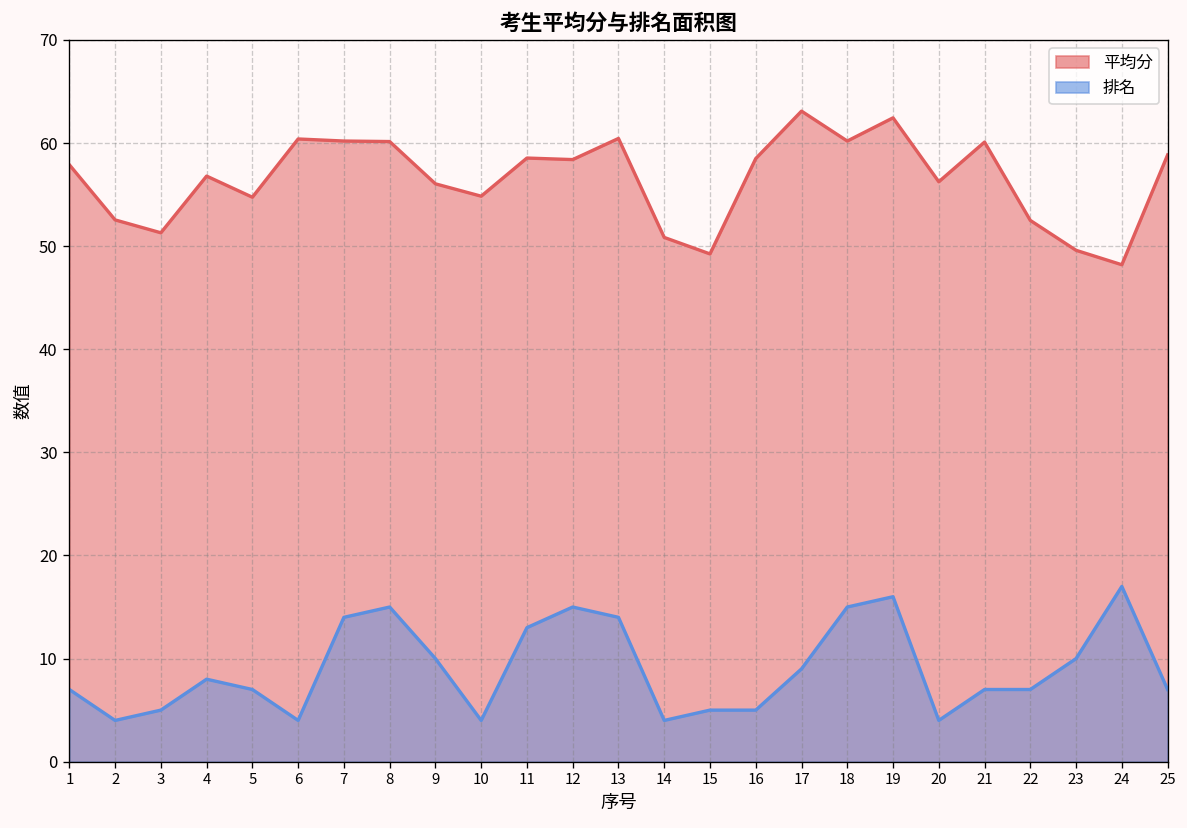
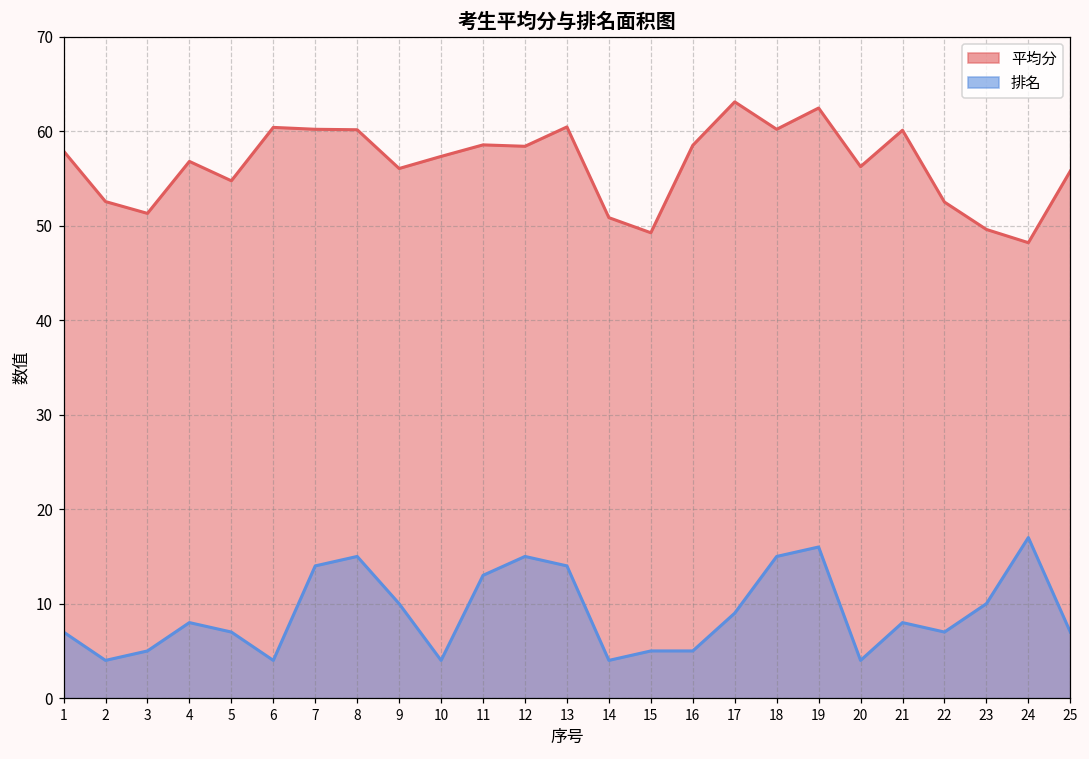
  {
    "平均分": {
      "1": 58,
      "2": 53,
      "3": 51,
      "4": 57,
      "5": 55,
      "6": 60,
      "7": 60,
      "8": 60,
      "9": 56,
-     "10": 55,
+     "10": 57,
      "11": 59,
      "12": 58,
      "13": 60,
      "14": 51,
      "15": 49,
      "16": 59,
      "17": 63,
      "18": 60,
      "19": 62,
      "20": 56,
      "21": 60,
      "22": 53,
      "23": 50,
      "24": 48,
-     "25": 59
+     "25": 56
    },
    "排名": {
      "1": 7,
      "2": 4,
      "3": 5,
      "4": 8,
      "5": 7,
      "6": 4,
      "7": 14,
      "8": 15,
      "9": 10,
      "10": 4,
      "11": 13,
      "12": 15,
      "13": 14,
      "14": 4,
      "15": 5,
      "16": 5,
      "17": 9,
      "18": 15,
      "19": 16,
      "20": 4,
-     "21": 7,
+     "21": 8,
      "22": 7,
      "23": 10,
      "24": 17,
      "25": 7
    }
  }
